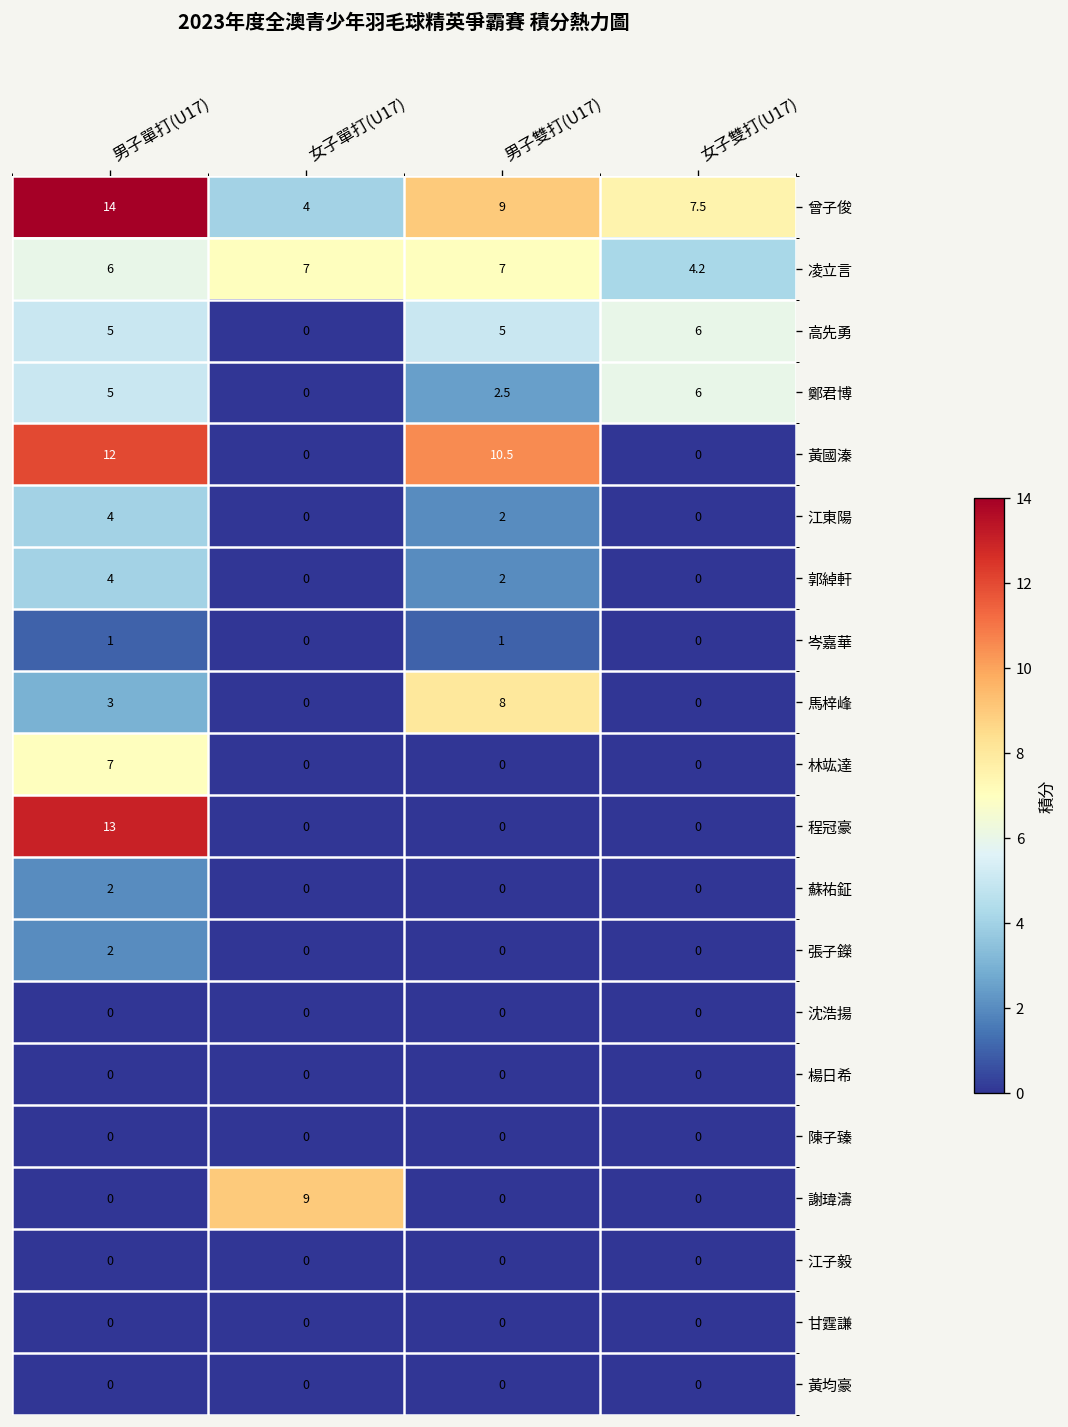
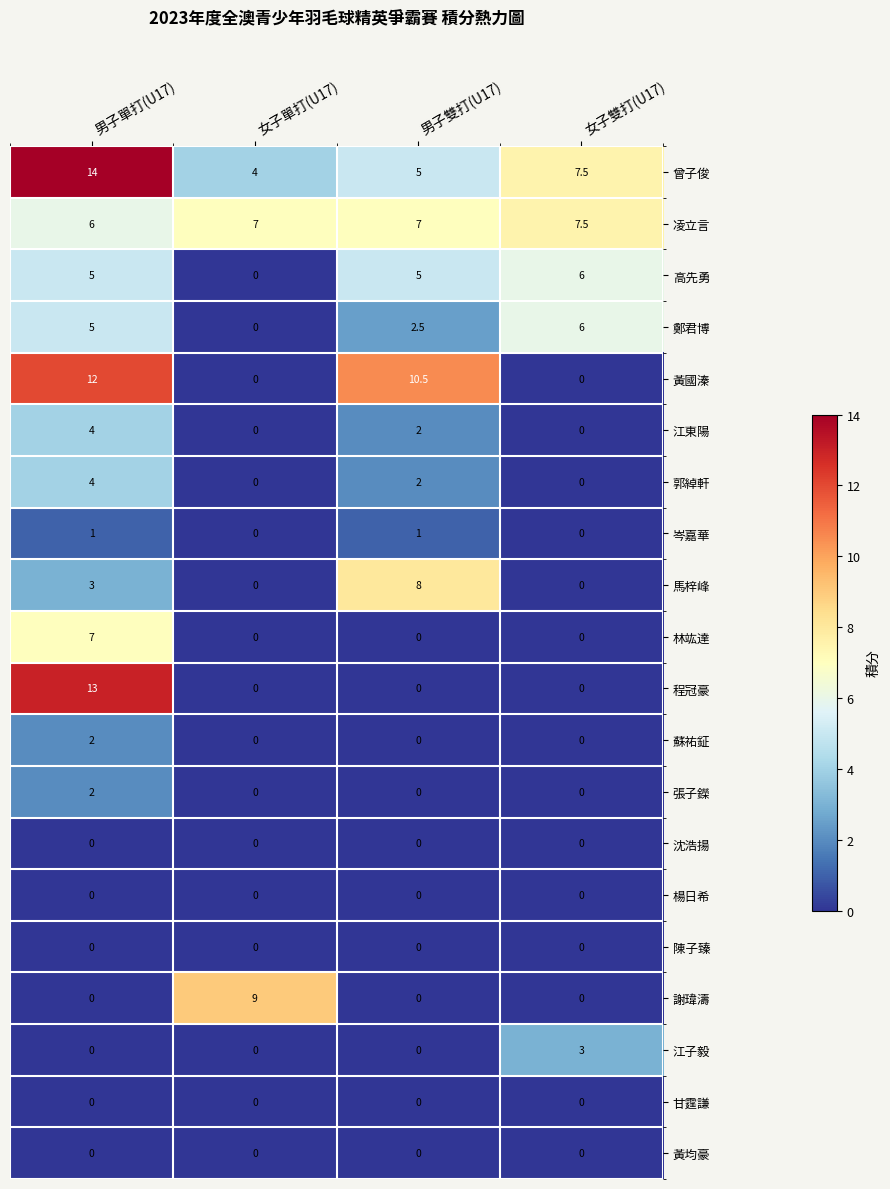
  {
    "曾子俊": {
      "男子單打(U17)": 14,
      "女子單打(U17)": 4,
-     "男子雙打(U17)": 9,
+     "男子雙打(U17)": 5,
      "女子雙打(U17)": 7.5
    },
    "凌立言": {
      "男子單打(U17)": 6,
      "女子單打(U17)": 7,
      "男子雙打(U17)": 7,
-     "女子雙打(U17)": 4.2
+     "女子雙打(U17)": 7.5
    },
    "高先勇": {
      "男子單打(U17)": 5,
      "女子單打(U17)": 0,
      "男子雙打(U17)": 5,
      "女子雙打(U17)": 6
    },
    "鄭君博": {
      "男子單打(U17)": 5,
      "女子單打(U17)": 0,
      "男子雙打(U17)": 2.5,
      "女子雙打(U17)": 6
    },
    "黃國溱": {
      "男子單打(U17)": 12,
      "女子單打(U17)": 0,
      "男子雙打(U17)": 10.5,
      "女子雙打(U17)": 0
    },
    "江東陽": {
      "男子單打(U17)": 4,
      "女子單打(U17)": 0,
      "男子雙打(U17)": 2,
      "女子雙打(U17)": 0
    },
    "郭綽軒": {
      "男子單打(U17)": 4,
      "女子單打(U17)": 0,
      "男子雙打(U17)": 2,
      "女子雙打(U17)": 0
    },
    "岑嘉華": {
      "男子單打(U17)": 1,
      "女子單打(U17)": 0,
      "男子雙打(U17)": 1,
      "女子雙打(U17)": 0
    },
    "馬梓峰": {
      "男子單打(U17)": 3,
      "女子單打(U17)": 0,
      "男子雙打(U17)": 8,
      "女子雙打(U17)": 0
    },
    "林竑達": {
      "男子單打(U17)": 7,
      "女子單打(U17)": 0,
      "男子雙打(U17)": 0,
      "女子雙打(U17)": 0
    },
    "程冠豪": {
      "男子單打(U17)": 13,
      "女子單打(U17)": 0,
      "男子雙打(U17)": 0,
      "女子雙打(U17)": 0
    },
    "蘇祐鉦": {
      "男子單打(U17)": 2,
      "女子單打(U17)": 0,
      "男子雙打(U17)": 0,
      "女子雙打(U17)": 0
    },
    "張子鑅": {
      "男子單打(U17)": 2,
      "女子單打(U17)": 0,
      "男子雙打(U17)": 0,
      "女子雙打(U17)": 0
    },
    "沈浩揚": {
      "男子單打(U17)": 0,
      "女子單打(U17)": 0,
      "男子雙打(U17)": 0,
      "女子雙打(U17)": 0
    },
    "楊日希": {
      "男子單打(U17)": 0,
      "女子單打(U17)": 0,
      "男子雙打(U17)": 0,
      "女子雙打(U17)": 0
    },
    "陳子臻": {
      "男子單打(U17)": 0,
      "女子單打(U17)": 0,
      "男子雙打(U17)": 0,
      "女子雙打(U17)": 0
    },
    "謝瑋濤": {
      "男子單打(U17)": 0,
      "女子單打(U17)": 9,
      "男子雙打(U17)": 0,
      "女子雙打(U17)": 0
    },
    "江子毅": {
      "男子單打(U17)": 0,
      "女子單打(U17)": 0,
      "男子雙打(U17)": 0,
-     "女子雙打(U17)": 0
+     "女子雙打(U17)": 3
    },
    "甘霆謙": {
      "男子單打(U17)": 0,
      "女子單打(U17)": 0,
      "男子雙打(U17)": 0,
      "女子雙打(U17)": 0
    },
    "黃均豪": {
      "男子單打(U17)": 0,
      "女子單打(U17)": 0,
      "男子雙打(U17)": 0,
      "女子雙打(U17)": 0
    }
  }
